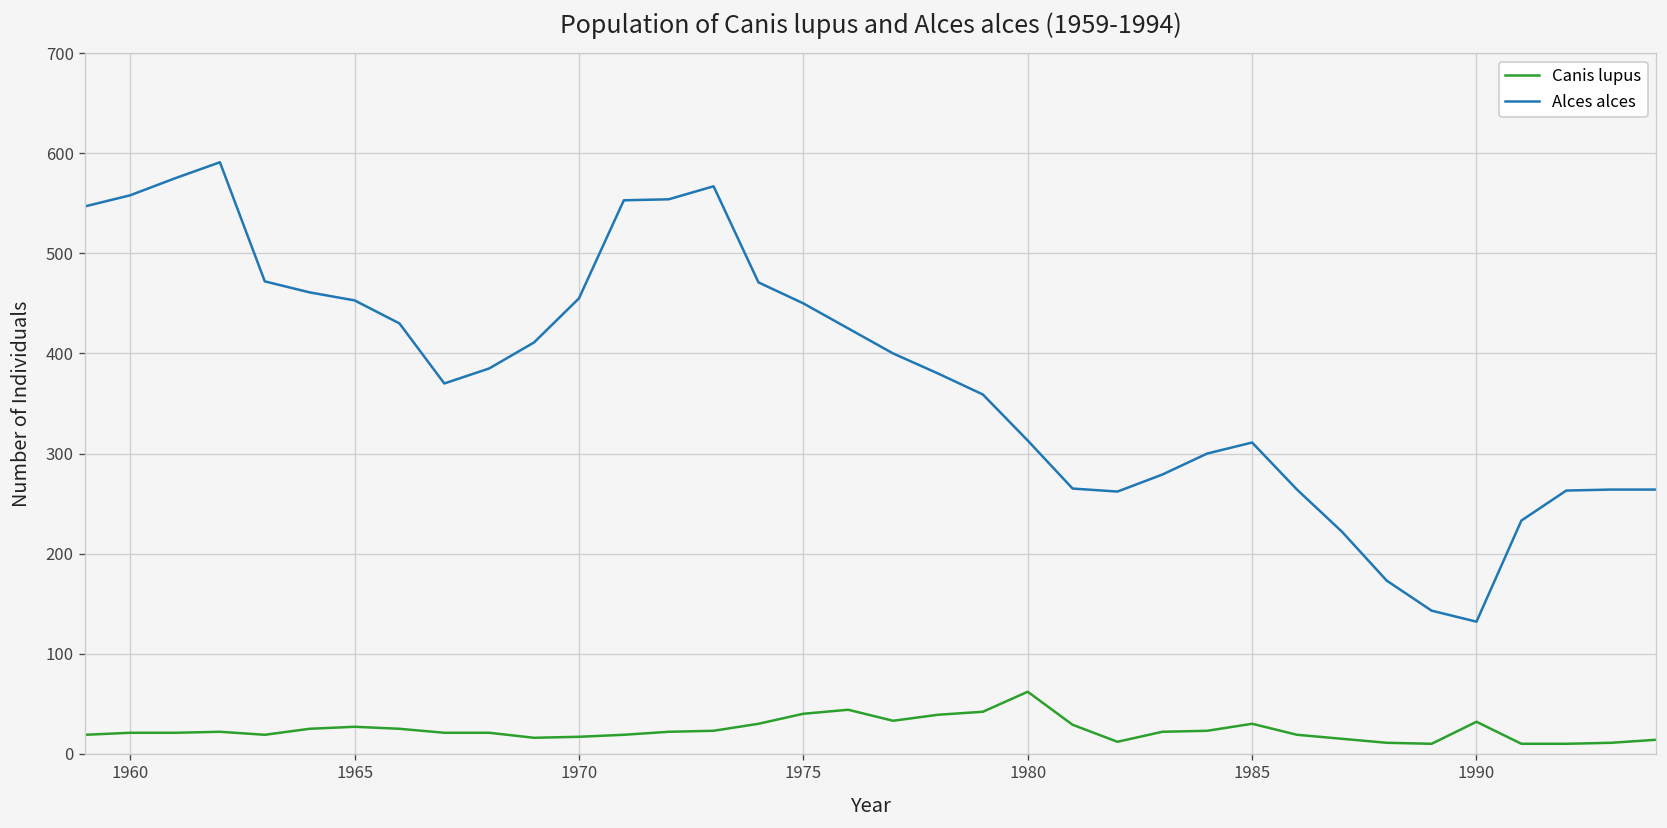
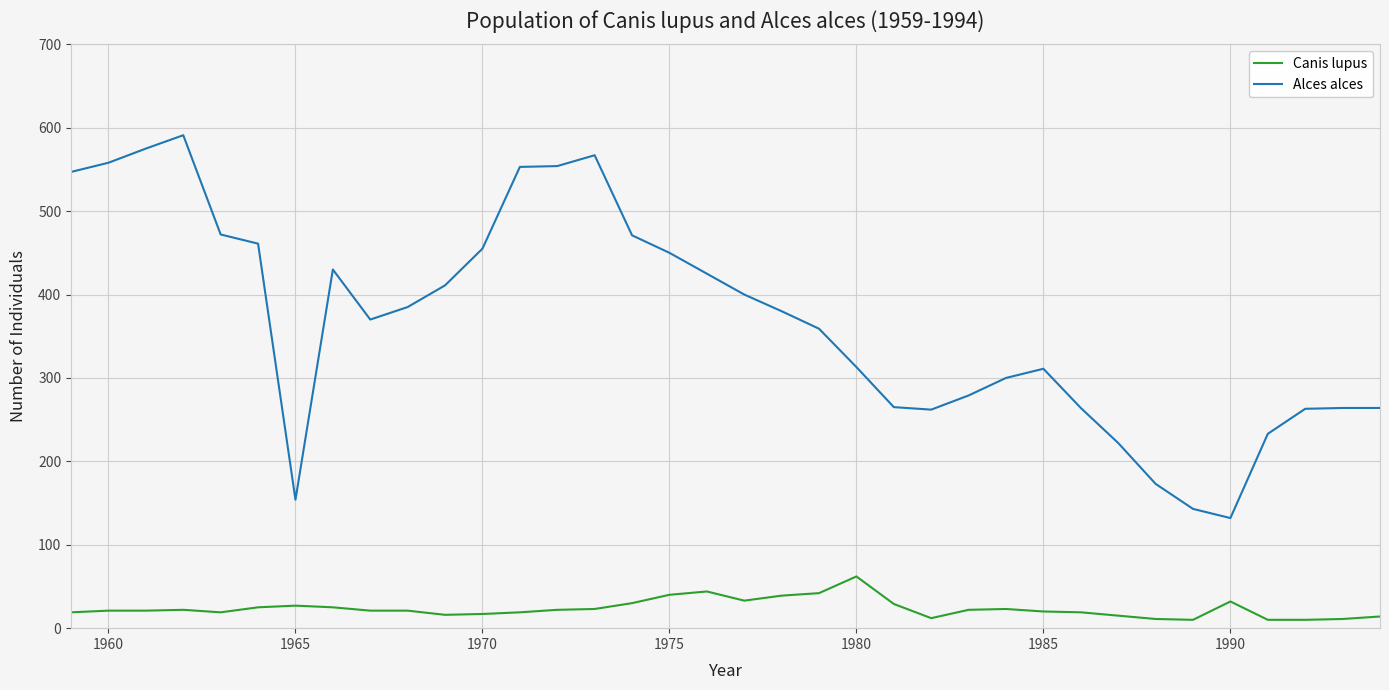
  {
    "Canis lupus": {
      "1960": 20,
      "1965": 30,
      "1970": 20,
      "1975": 40,
      "1980": 60,
-     "1985": 30,
+     "1985": 20,
      "1990": 30
    },
    "Alces alces": {
      "1960": 560,
-     "1965": 450,
+     "1965": 150,
      "1970": 460,
      "1975": 450,
      "1980": 310,
      "1985": 310,
      "1990": 130
    }
  }
